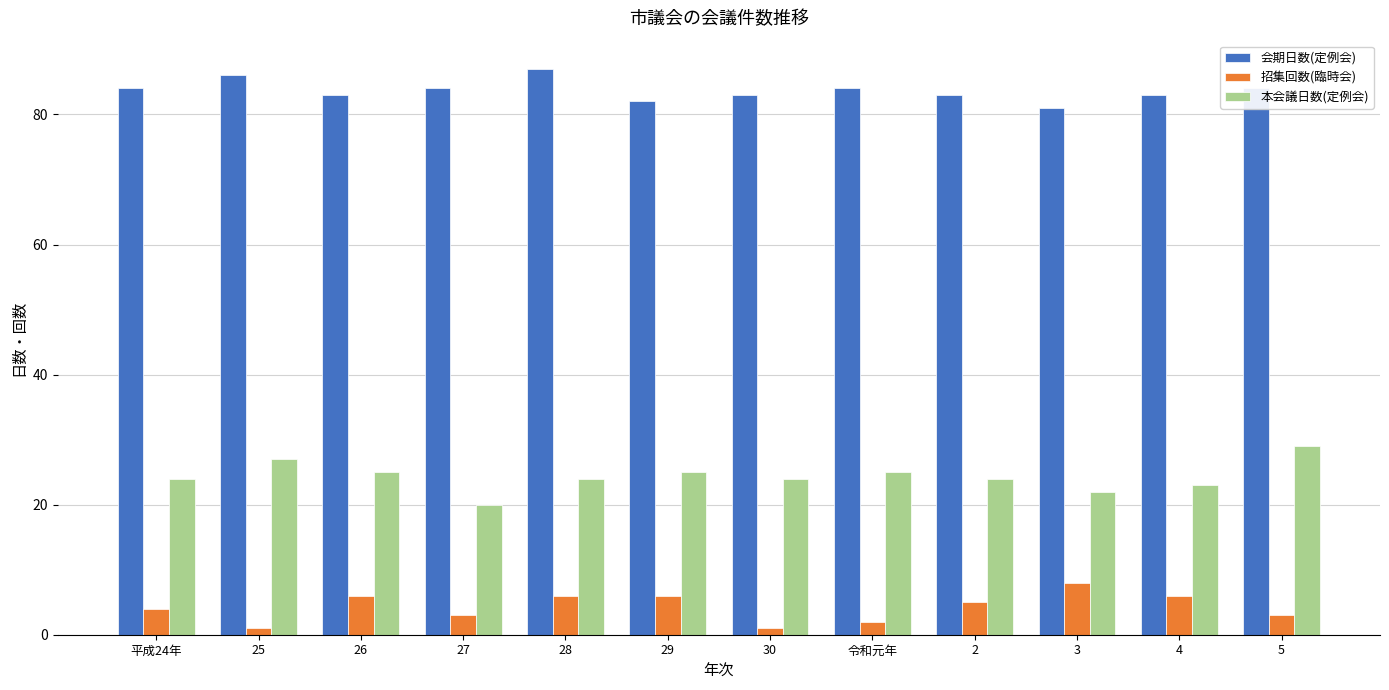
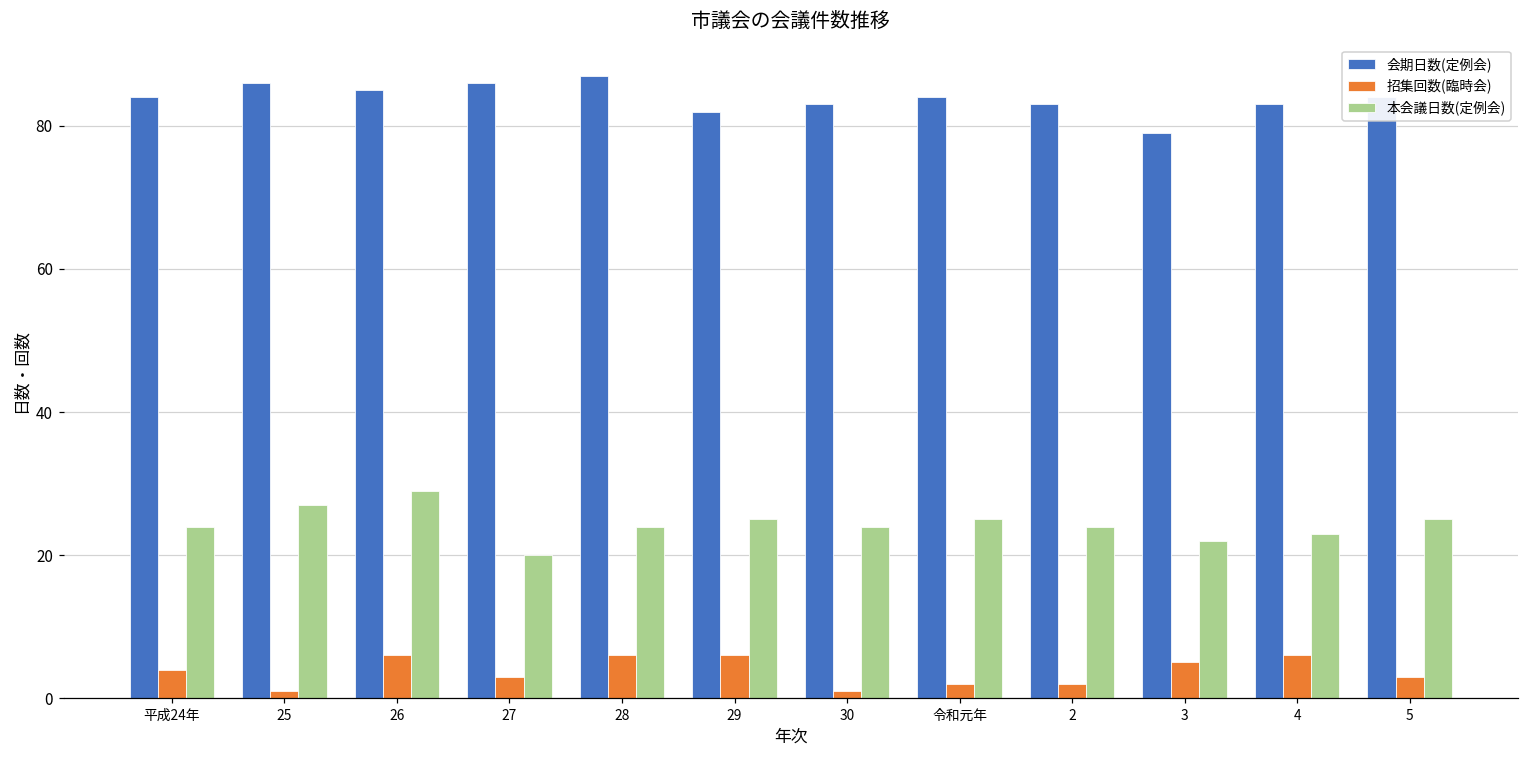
  {
    "会期日数(定例会)": {
      "平成24年": 84,
      "25": 86,
-     "26": 83,
-     "27": 84,
+     "26": 85,
+     "27": 86,
      "28": 87,
      "29": 82,
      "30": 83,
      "令和元年": 84,
      "2": 83,
-     "3": 81,
+     "3": 79,
      "4": 83
    },
    "招集回数(臨時会)": {
      "平成24年": 4,
      "25": 1,
      "26": 6,
      "27": 3,
      "28": 6,
      "29": 6,
      "30": 1,
      "令和元年": 2,
-     "2": 5,
-     "3": 8,
+     "2": 2,
+     "3": 5,
      "4": 6,
      "5": 3
    },
    "本会議日数(定例会)": {
      "平成24年": 24,
      "25": 27,
-     "26": 25,
+     "26": 29,
      "27": 20,
      "28": 24,
      "29": 25,
      "30": 24,
      "令和元年": 25,
      "2": 24,
      "3": 22,
      "4": 23,
-     "5": 29
+     "5": 25
    }
  }
